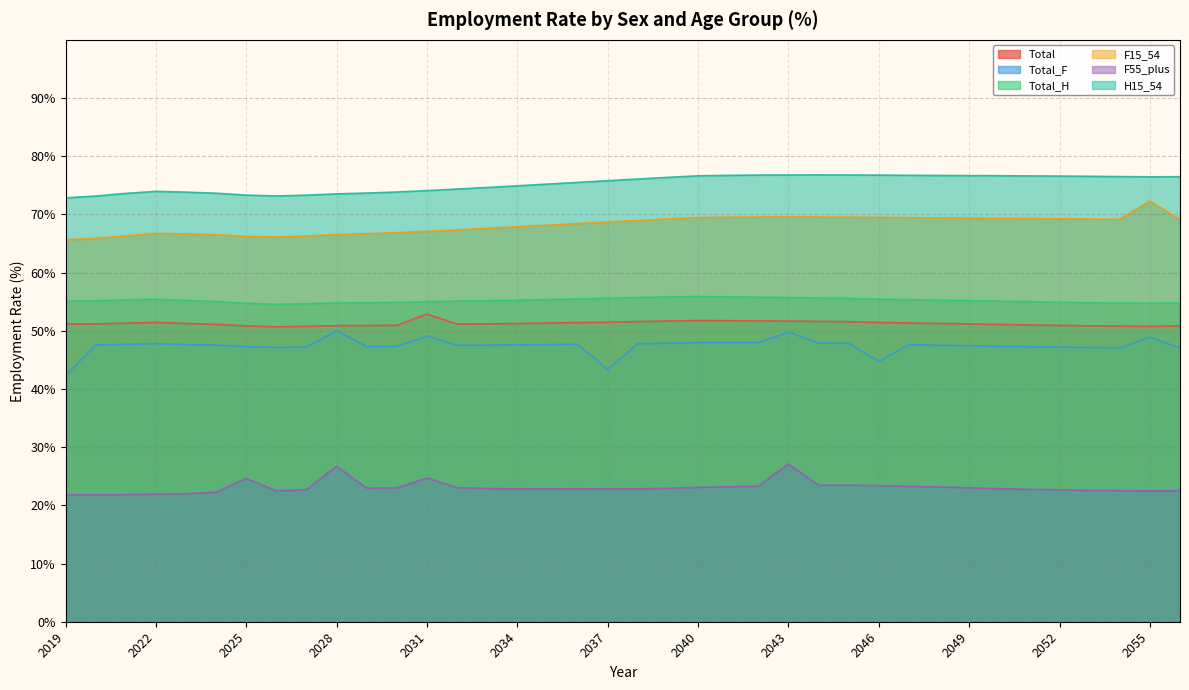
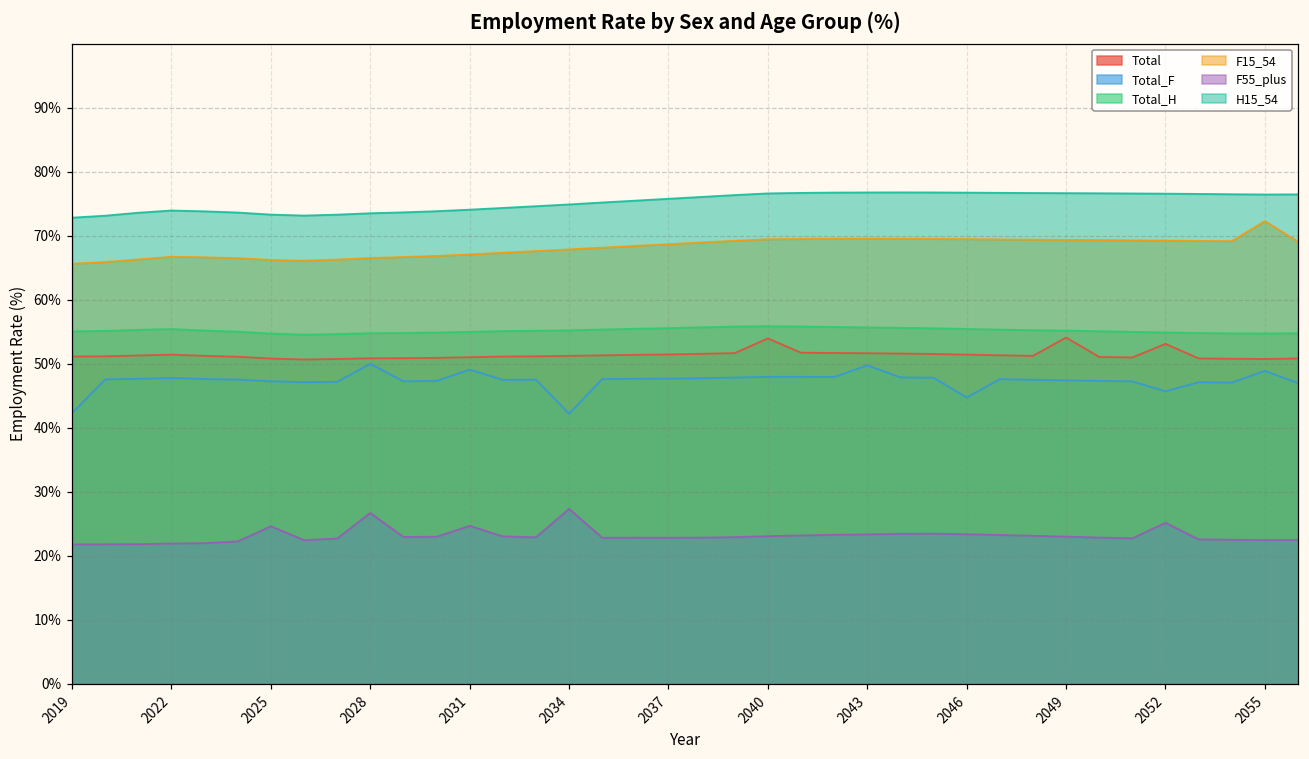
  {
    "Total": {
      "2019": "51%",
      "2022": "51%",
      "2025": "51%",
      "2028": "51%",
-     "2031": "53%",
+     "2031": "51%",
      "2034": "51%",
      "2037": "51%",
-     "2040": "52%",
+     "2040": "54%",
      "2043": "52%",
      "2046": "51%",
-     "2049": "51%",
-     "2052": "51%",
+     "2049": "54%",
+     "2052": "53%",
      "2055": "51%"
    },
    "Total_F": {
      "2019": "42%",
      "2022": "48%",
      "2025": "47%",
      "2028": "50%",
      "2031": "49%",
-     "2034": "48%",
-     "2037": "43%",
+     "2034": "42%",
+     "2037": "48%",
      "2040": "48%",
      "2043": "50%",
      "2046": "45%",
      "2049": "47%",
-     "2052": "47%",
+     "2052": "46%",
      "2055": "49%"
    },
    "F15_54": {
      "2019": "66%",
      "2022": "67%",
      "2025": "66%",
      "2028": "67%",
      "2031": "67%",
      "2034": "68%",
      "2037": "69%",
      "2040": "69%",
      "2043": "70%",
      "2046": "69%",
      "2049": "69%",
      "2052": "69%",
      "2055": "72%"
    },
    "F55_plus": {
      "2019": "22%",
      "2022": "22%",
      "2025": "25%",
      "2028": "27%",
      "2031": "25%",
-     "2034": "23%",
+     "2034": "27%",
      "2037": "23%",
      "2040": "23%",
-     "2043": "27%",
+     "2043": "23%",
      "2046": "23%",
      "2049": "23%",
-     "2052": "23%",
+     "2052": "25%",
      "2055": "22%"
    }
  }
